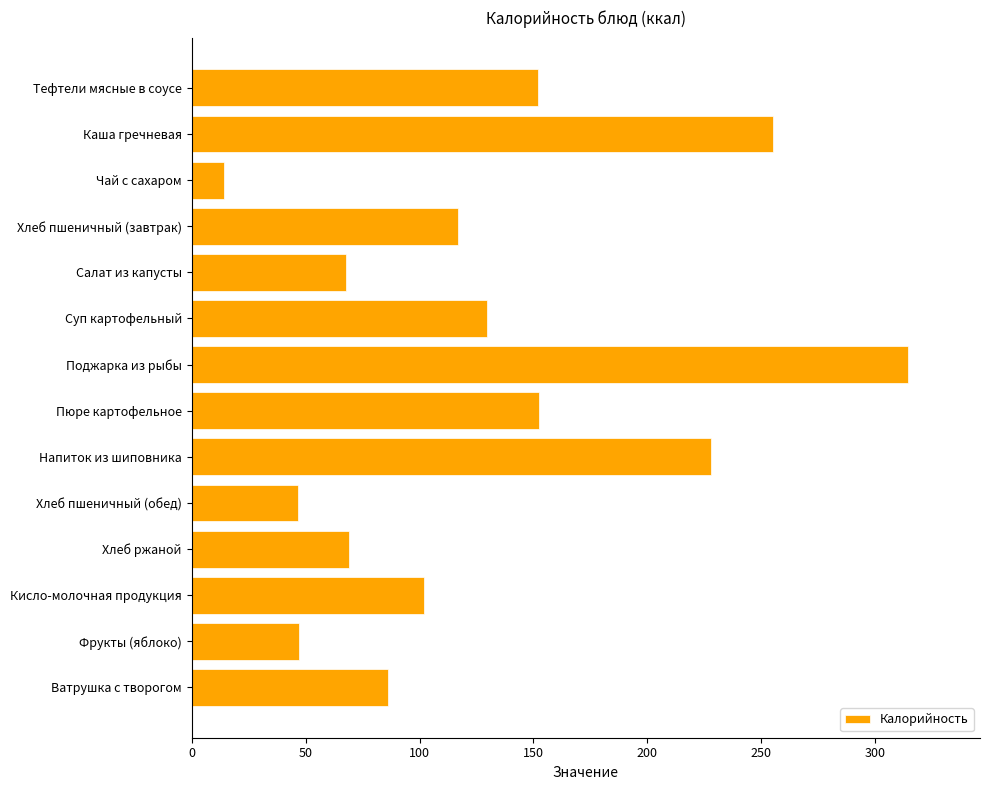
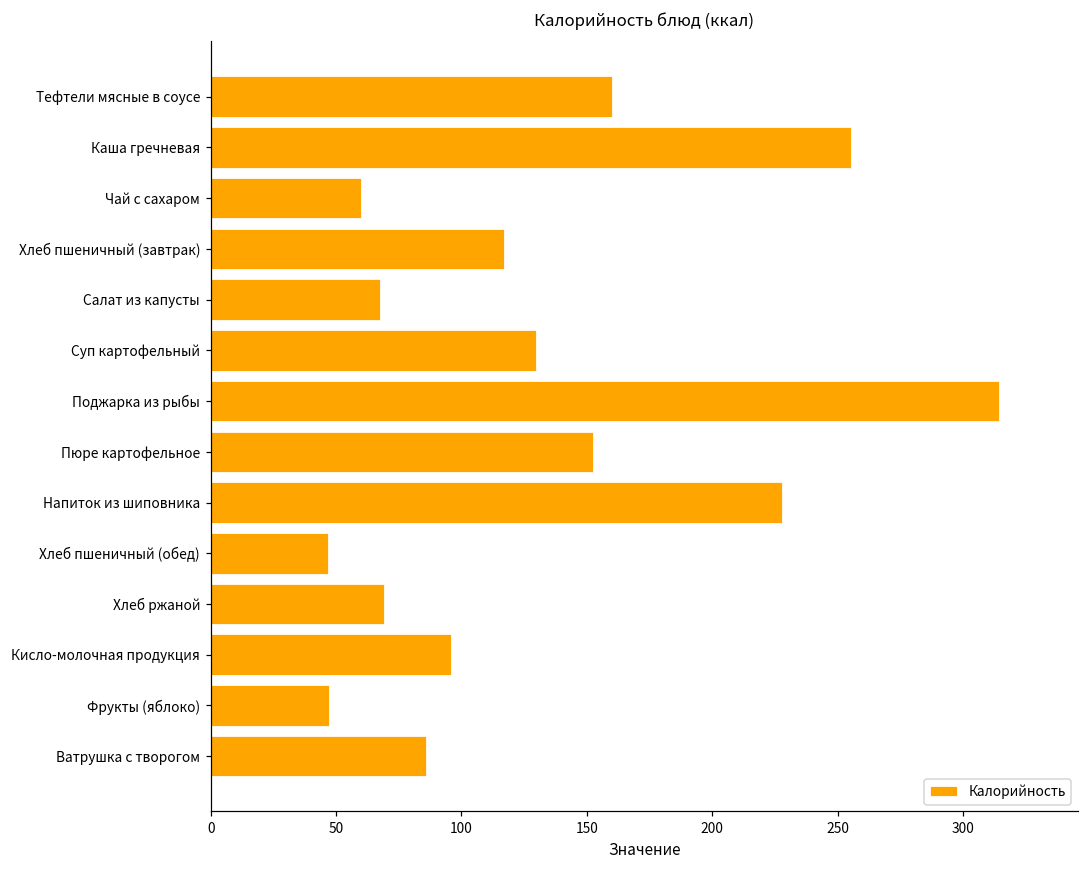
  {
-   "Тефтели мясные в соусе": 152,
+   "Тефтели мясные в соусе": 160,
    "Каша гречневая": 255,
-   "Чай с сахаром": 14,
+   "Чай с сахаром": 60,
    "Хлеб пшеничный (завтрак)": 117,
    "Салат из капусты": 68,
    "Суп картофельный": 130,
    "Поджарка из рыбы": 314,
    "Пюре картофельное": 152,
    "Напиток из шиповника": 228,
    "Хлеб пшеничный (обед)": 47,
    "Хлеб ржаной": 69,
-   "Кисло-молочная продукция": 102,
+   "Кисло-молочная продукция": 96,
    "Фрукты (яблоко)": 47,
    "Ватрушка с творогом": 86
  }
